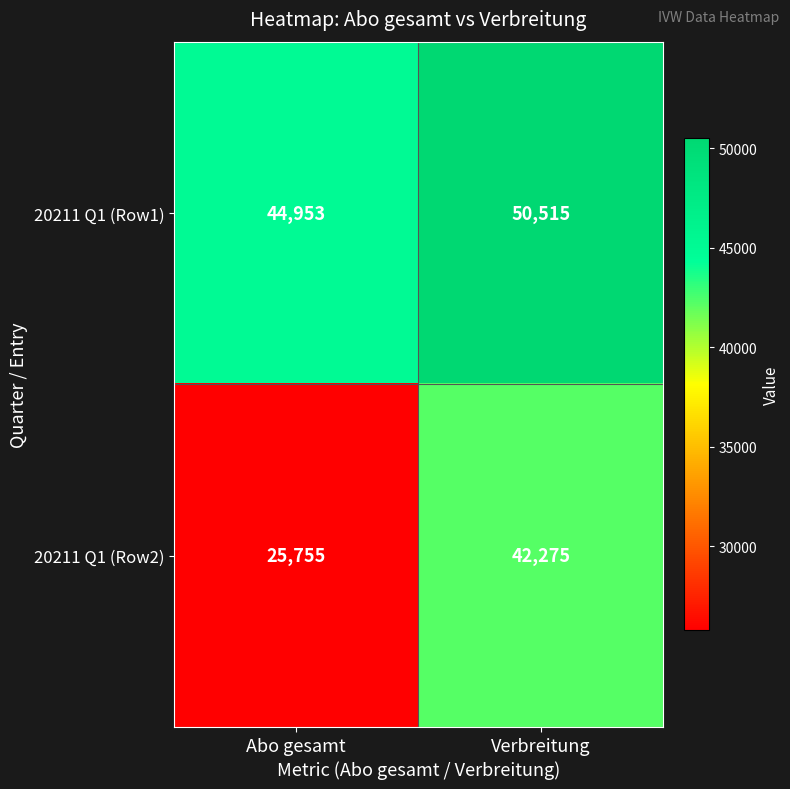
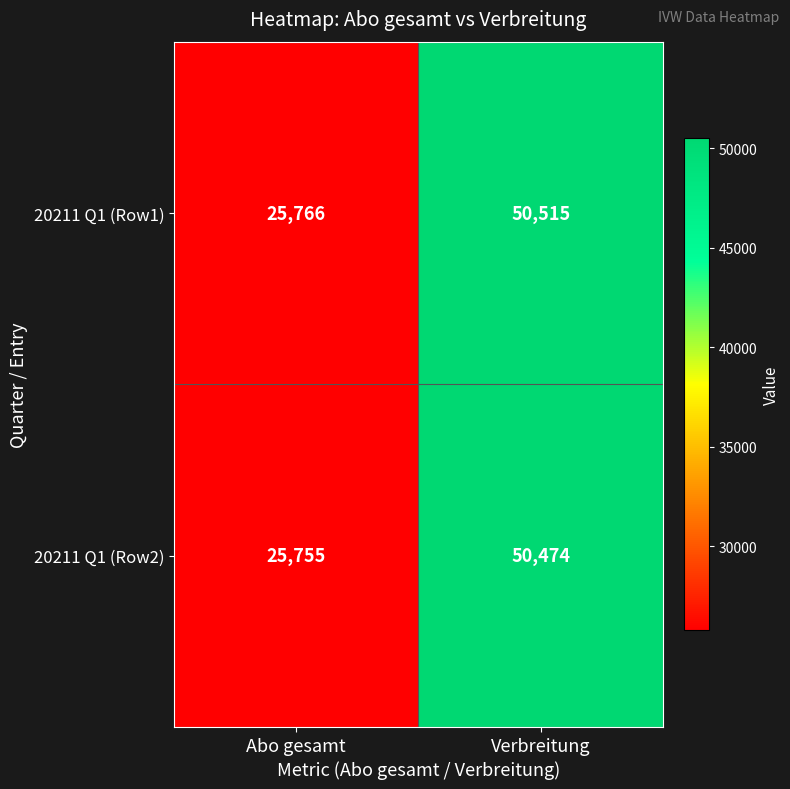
  {
    "20211 Q1 (Row1)": {
-     "Abo gesamt": "44,953",
+     "Abo gesamt": "25,766",
      "Verbreitung": "50,515"
    },
    "20211 Q1 (Row2)": {
      "Abo gesamt": "25,755",
-     "Verbreitung": "42,275"
+     "Verbreitung": "50,474"
    }
  }
